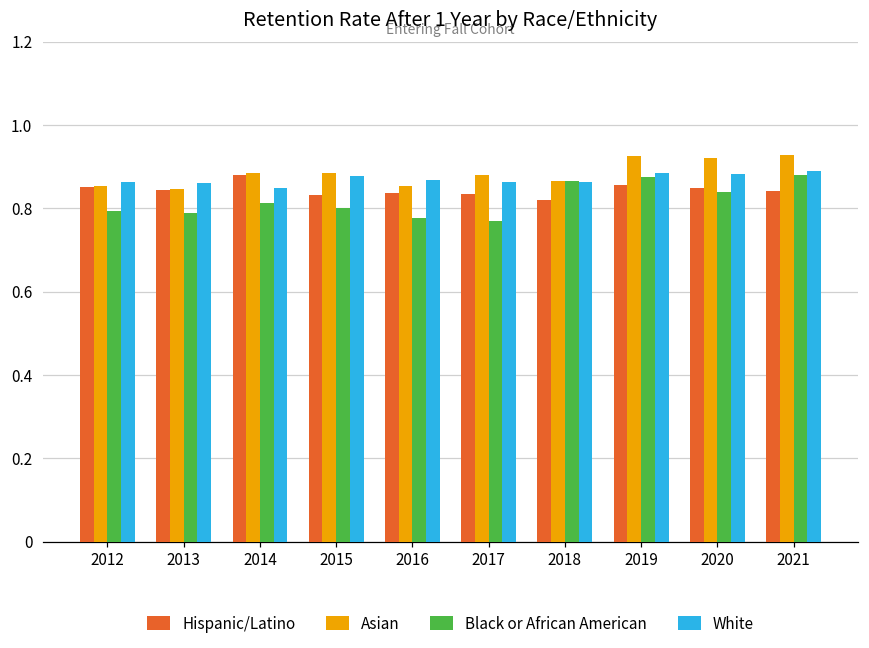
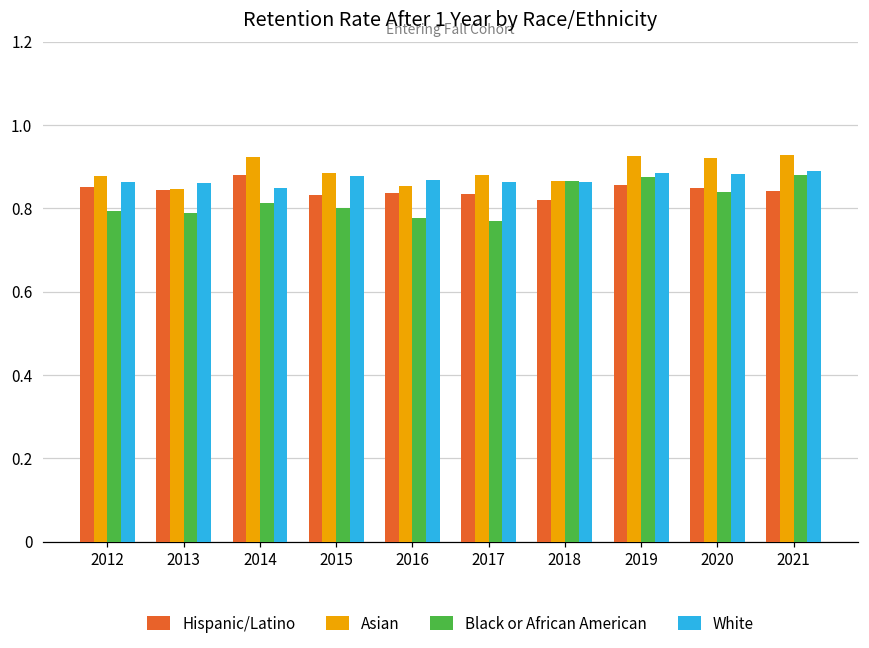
  {
    "Hispanic/Latino": {
      "2012": 0.85,
      "2013": 0.84,
      "2014": 0.88,
      "2015": 0.83,
      "2016": 0.84,
      "2017": 0.84,
      "2018": 0.82,
      "2019": 0.86,
      "2020": 0.85,
      "2021": 0.84
    },
    "Asian": {
-     "2012": 0.85,
+     "2012": 0.88,
      "2013": 0.85,
-     "2014": 0.88,
+     "2014": 0.92,
      "2015": 0.89,
      "2016": 0.85,
      "2017": 0.88,
      "2018": 0.87,
      "2019": 0.93,
      "2020": 0.92,
      "2021": 0.93
    },
    "Black or African American": {
      "2012": 0.79,
      "2013": 0.79,
      "2014": 0.81,
      "2015": 0.80,
      "2016": 0.78,
      "2017": 0.77,
      "2018": 0.86,
      "2019": 0.87,
      "2020": 0.84,
      "2021": 0.88
    },
    "White": {
      "2012": 0.86,
      "2013": 0.86,
      "2014": 0.85,
      "2015": 0.88,
      "2016": 0.87,
      "2017": 0.86,
      "2018": 0.86,
      "2019": 0.88,
      "2020": 0.88,
      "2021": 0.89
    }
  }
